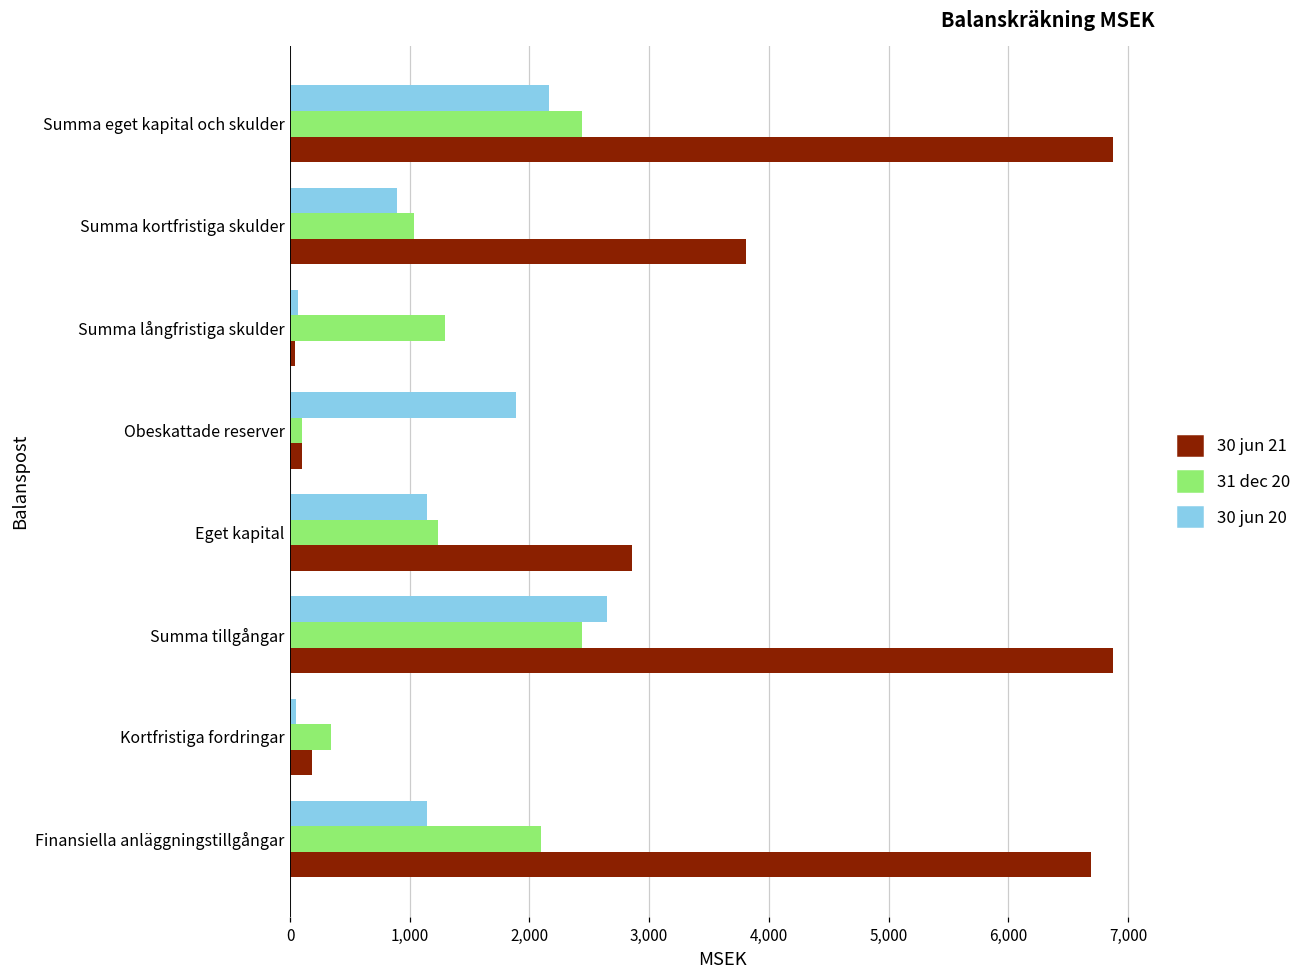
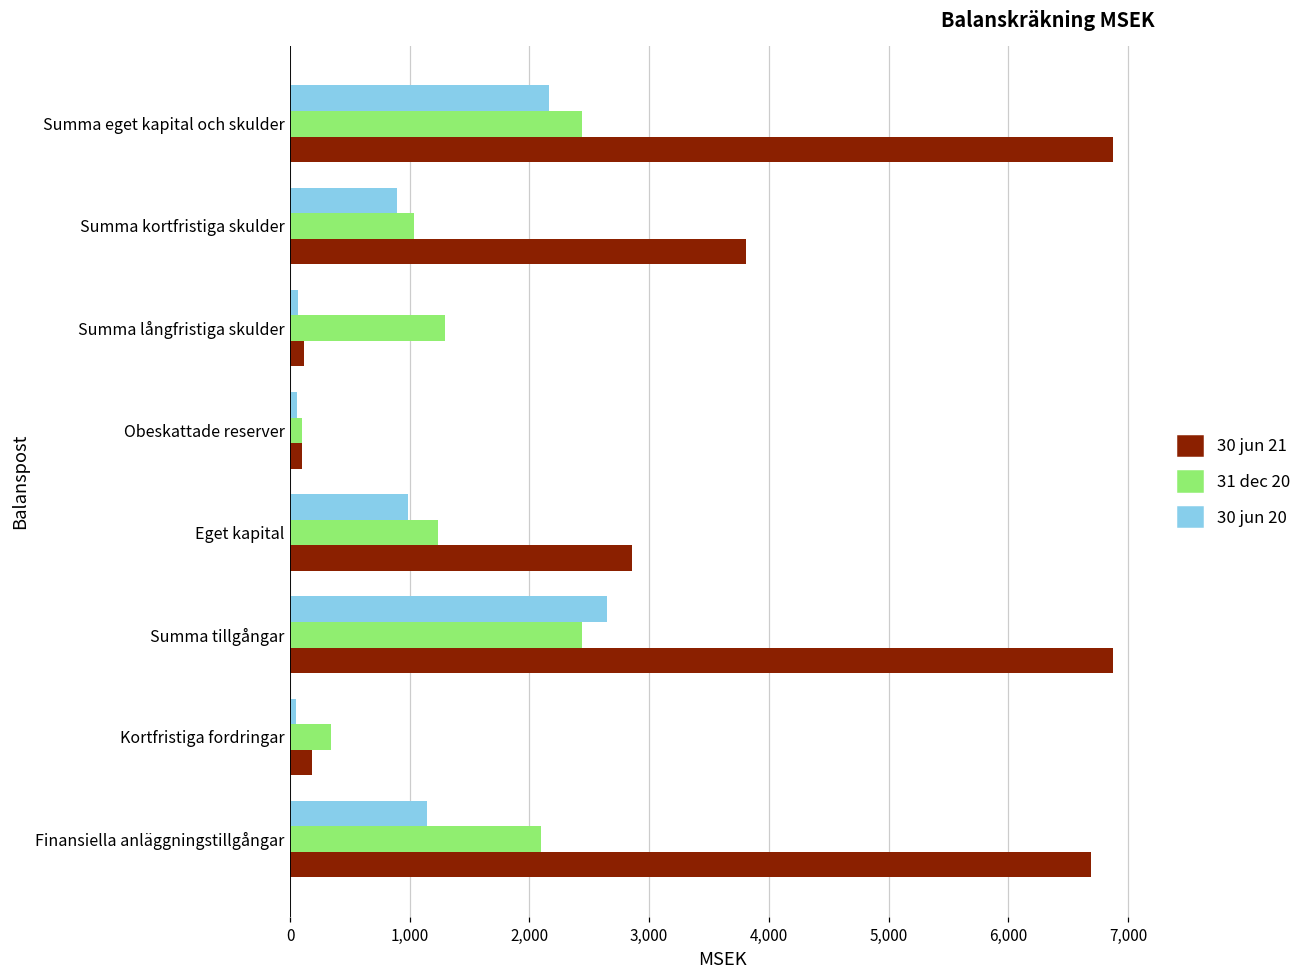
  {
    "30 jun 21": {
      "Summa eget kapital och skulder": "6,880",
      "Summa kortfristiga skulder": "3,810",
-     "Summa långfristiga skulder": "40",
+     "Summa långfristiga skulder": "120",
      "Obeskattade reserver": "100",
      "Eget kapital": "2,860",
      "Summa tillgångar": "6,880",
      "Kortfristiga fordringar": "180",
      "Finansiella anläggningstillgångar": "6,690"
    },
    "31 dec 20": {
      "Summa eget kapital och skulder": "2,440",
      "Summa kortfristiga skulder": "1,040",
      "Summa långfristiga skulder": "1,300",
      "Obeskattade reserver": "100",
      "Eget kapital": "1,230",
      "Summa tillgångar": "2,440",
      "Kortfristiga fordringar": "340",
      "Finansiella anläggningstillgångar": "2,100"
    },
    "30 jun 20": {
      "Summa eget kapital och skulder": "2,160",
      "Summa kortfristiga skulder": "890",
      "Summa långfristiga skulder": "70",
-     "Obeskattade reserver": "1,890",
-     "Eget kapital": "1,140",
+     "Obeskattade reserver": "60",
+     "Eget kapital": "990",
      "Summa tillgångar": "2,650",
      "Kortfristiga fordringar": "50",
      "Finansiella anläggningstillgångar": "1,150"
    }
  }
